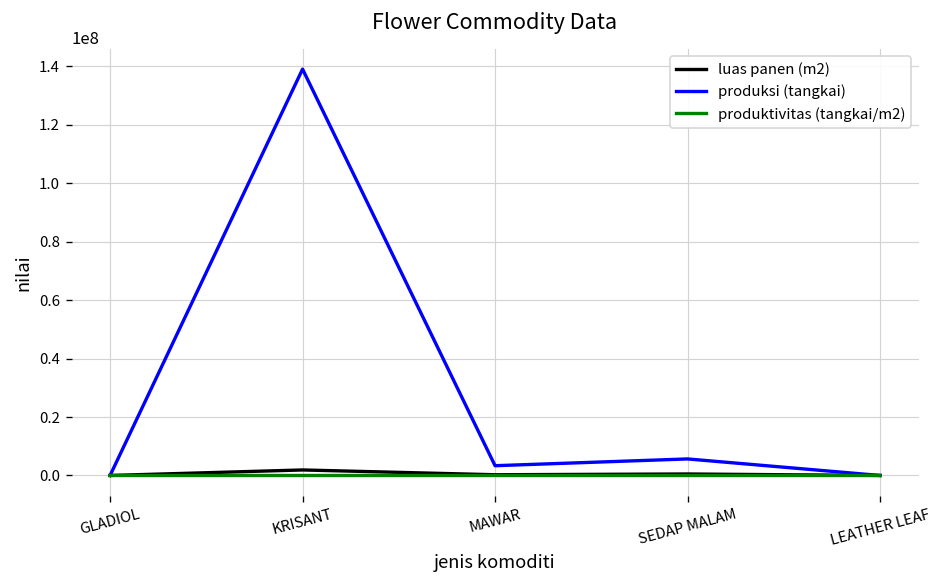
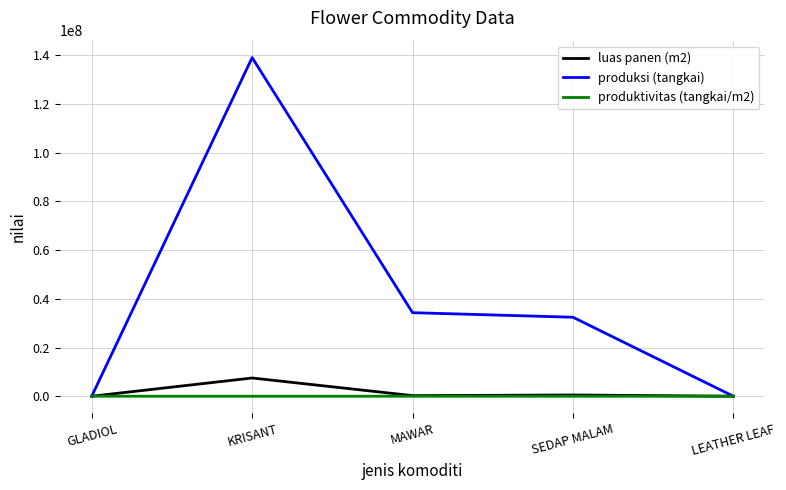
  {
    "luas panen (m2)": {
-     "KRISANT": 2000000
+     "KRISANT": 7000000
    },
    "produksi (tangkai)": {
      "KRISANT": 139000000,
-     "MAWAR": 3000000,
-     "SEDAP MALAM": 6000000
+     "MAWAR": 34000000,
+     "SEDAP MALAM": 32000000
    },
    "produktivitas (tangkai/m2)": {
      "KRISANT": 0
    }
  }
